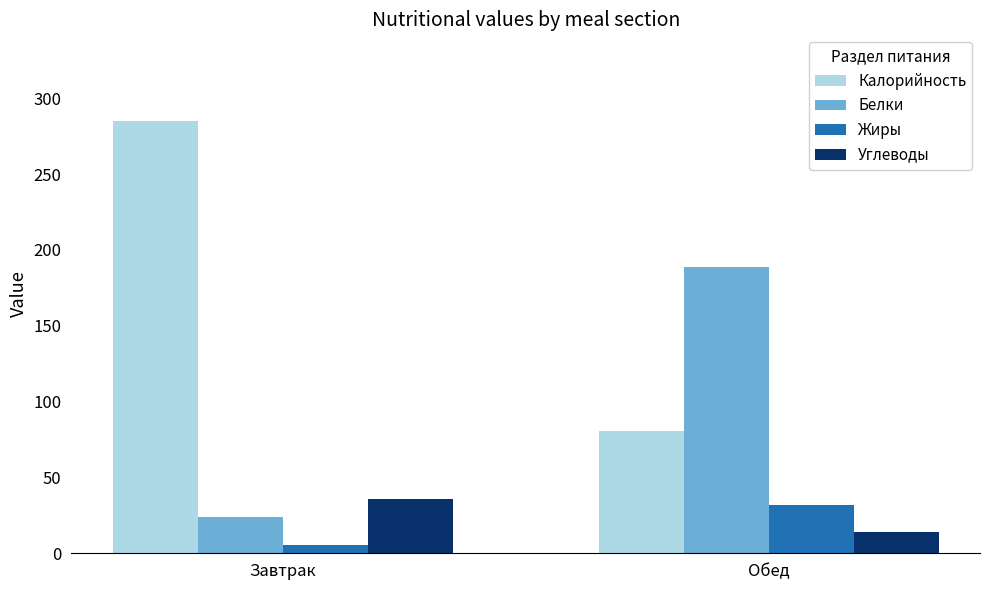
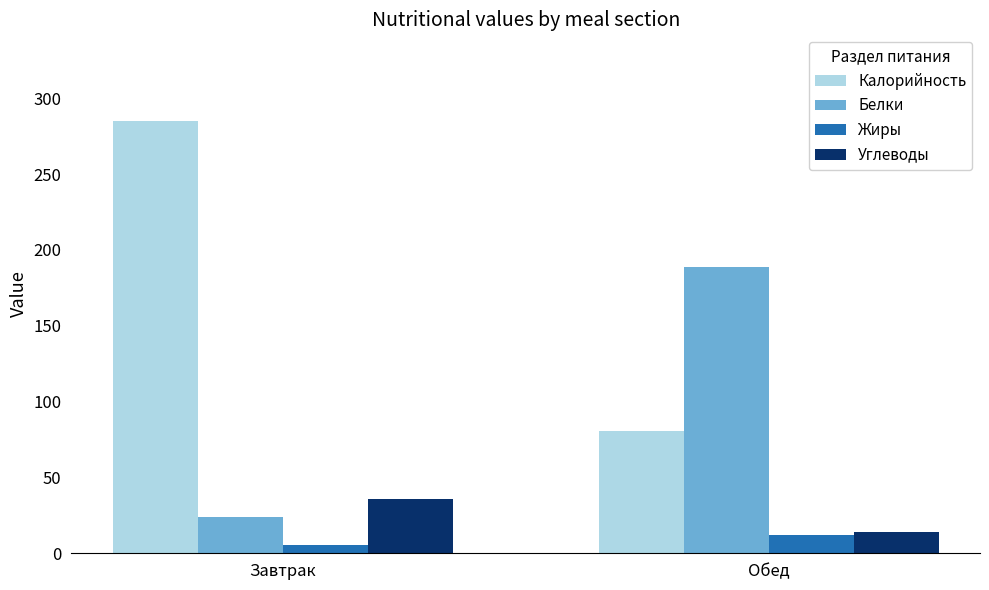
  {
    "Калорийность": {
      "Завтрак": 285,
      "Обед": 80
    },
    "Белки": {
      "Завтрак": 24,
      "Обед": 189
    },
    "Жиры": {
      "Завтрак": 6,
-     "Обед": 32
+     "Обед": 12
    },
    "Углеводы": {
      "Завтрак": 36,
      "Обед": 14
    }
  }
